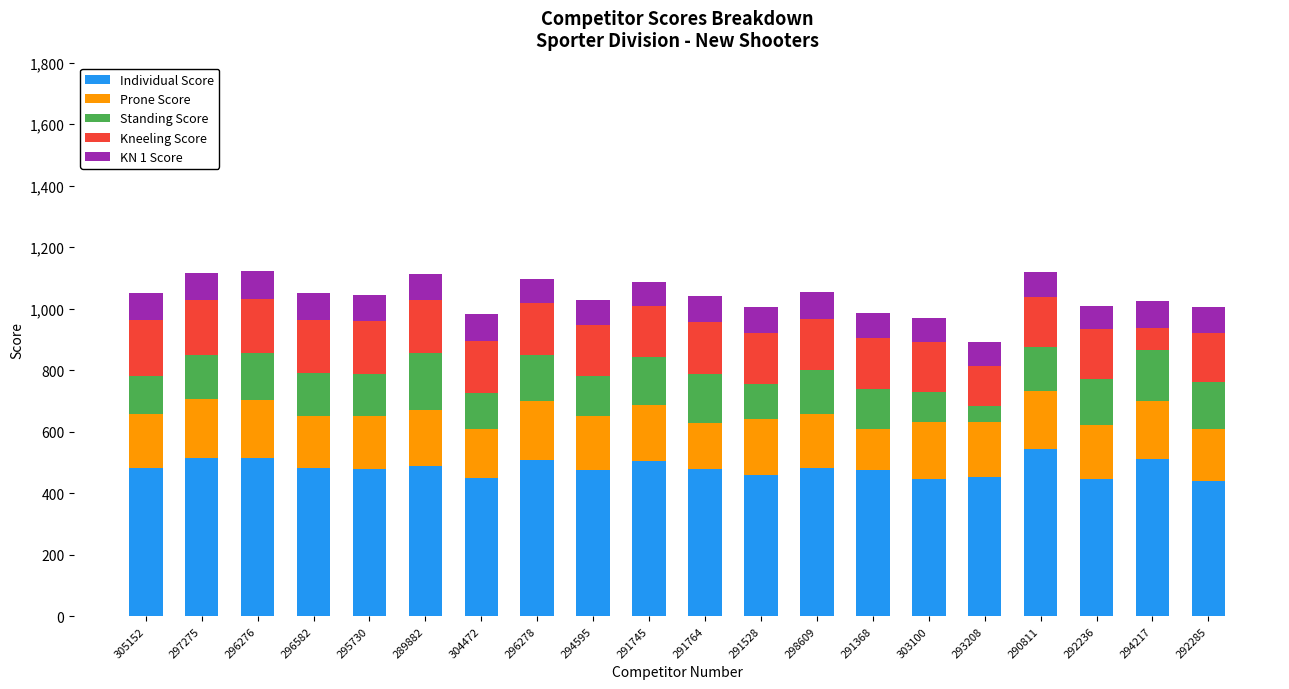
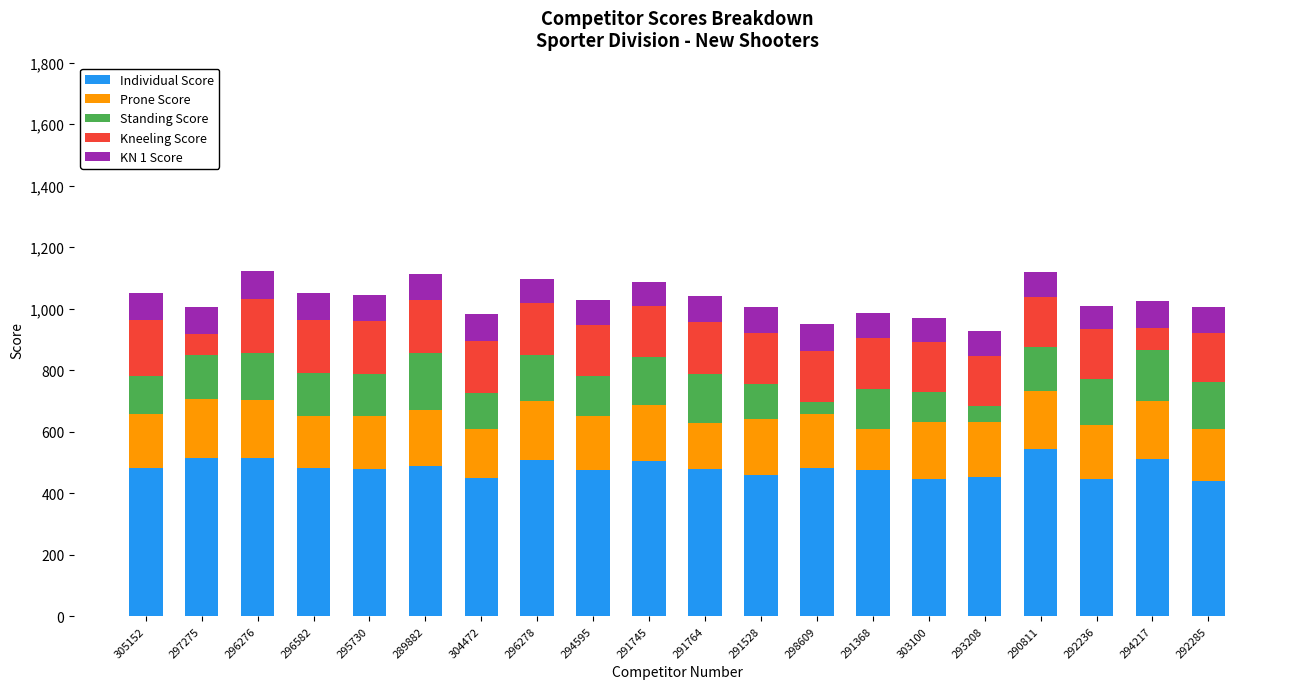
  {
    "Individual Score": {
      "305152": 480,
      "297275": 510,
      "296276": 520,
      "296582": 480,
      "295730": 480,
      "289882": 490,
      "304472": 450,
      "296278": 510,
      "294595": 470,
      "291745": 510,
      "291764": 480,
      "291528": 460,
      "298609": 480,
      "291368": 480,
      "303100": 450,
      "293208": 450,
      "290811": 540,
      "292236": 450,
      "294217": 510,
      "292285": 440
    },
    "Prone Score": {
      "305152": 180,
      "297275": 190,
      "296276": 190,
      "296582": 170,
      "295730": 170,
      "289882": 180,
      "304472": 160,
      "296278": 190,
      "294595": 180,
      "291745": 180,
      "291764": 150,
      "291528": 180,
      "298609": 170,
      "291368": 130,
      "303100": 190,
      "293208": 180,
      "290811": 190,
      "292236": 180,
      "294217": 190,
      "292285": 170
    },
    "Standing Score": {
      "305152": 120,
      "297275": 150,
      "296276": 150,
      "296582": 140,
      "295730": 140,
      "289882": 190,
      "304472": 120,
      "296278": 150,
      "294595": 130,
      "291745": 160,
      "291764": 160,
      "291528": 110,
-     "298609": 150,
+     "298609": 40,
      "291368": 130,
      "303100": 100,
      "293208": 60,
      "290811": 140,
      "292236": 150,
      "294217": 160,
      "292285": 160
    },
    "Kneeling Score": {
      "305152": 180,
-     "297275": 180,
+     "297275": 70,
      "296276": 170,
      "296582": 170,
      "295730": 170,
      "289882": 170,
      "304472": 170,
      "296278": 170,
      "294595": 170,
      "291745": 170,
      "291764": 170,
      "291528": 170,
      "298609": 170,
      "291368": 160,
      "303100": 160,
-     "293208": 130,
+     "293208": 160,
      "290811": 160,
      "292236": 160,
      "294217": 70,
      "292285": 160
    },
    "KN 1 Score": {
      "305152": 90,
      "297275": 90,
      "296276": 90,
      "296582": 90,
      "295730": 80,
      "289882": 80,
      "304472": 90,
      "296278": 80,
      "294595": 80,
      "291745": 80,
      "291764": 90,
      "291528": 90,
      "298609": 90,
      "291368": 80,
      "303100": 80,
      "293208": 80,
      "290811": 80,
      "292236": 80,
      "294217": 90,
      "292285": 90
    }
  }
